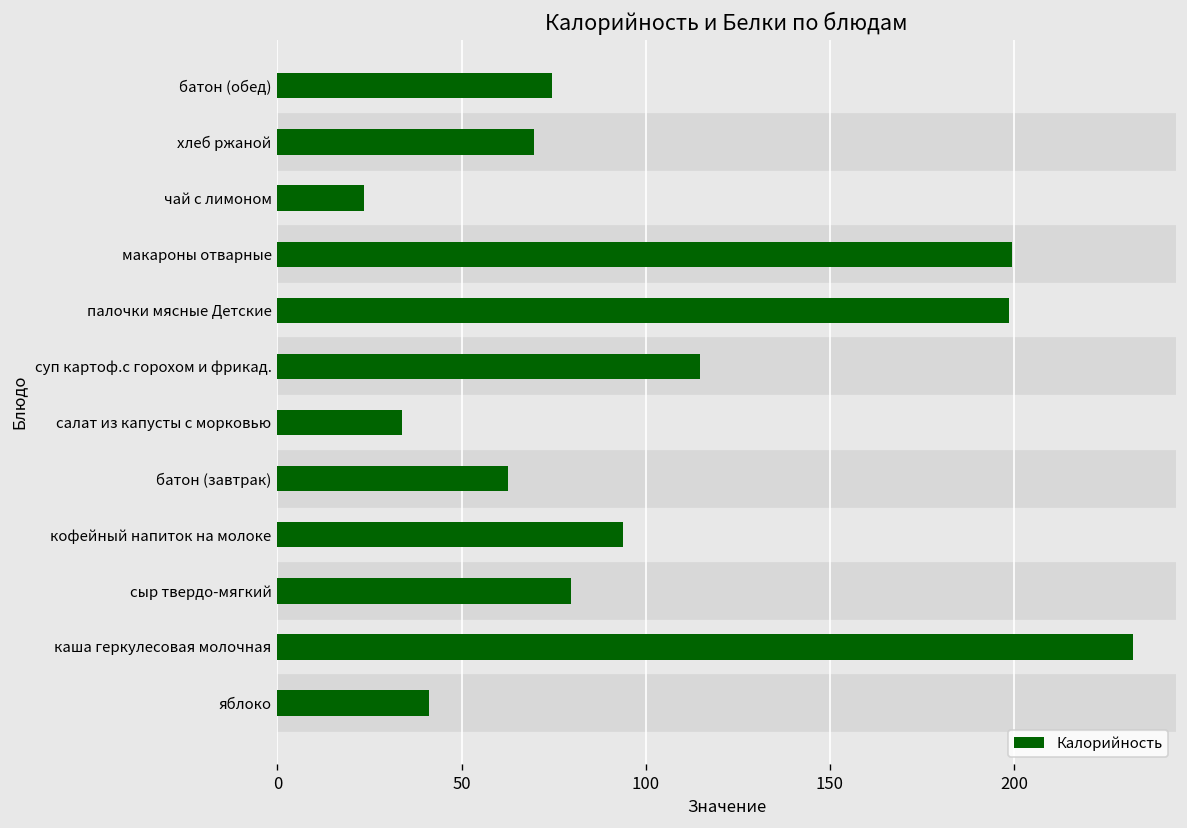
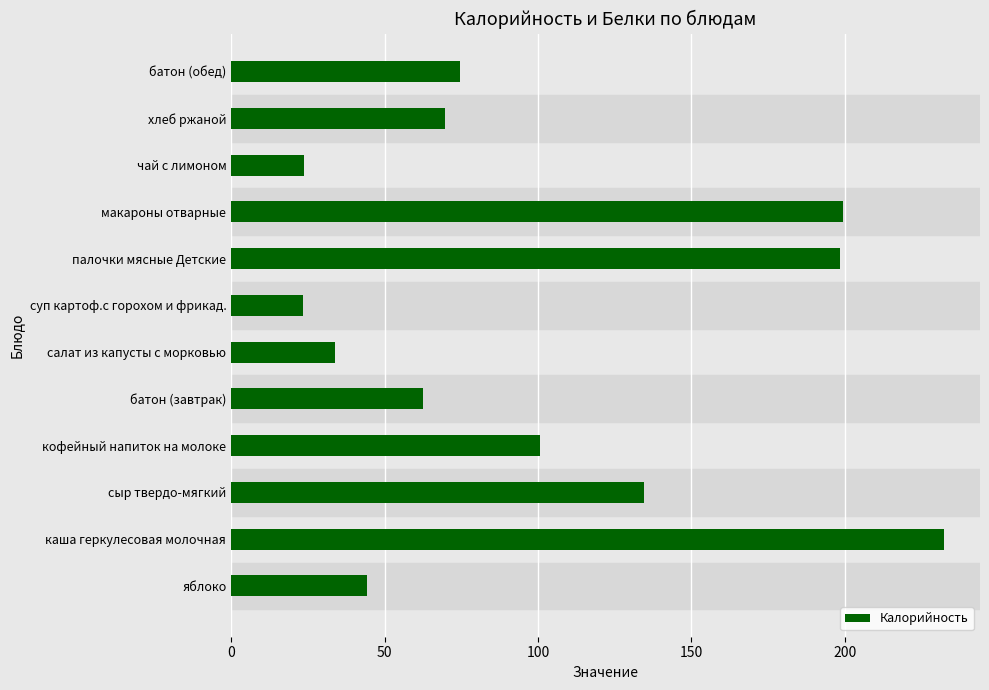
  {
    "батон (обед)": 75,
    "хлеб ржаной": 70,
    "чай с лимоном": 24,
    "макароны отварные": 199,
    "палочки мясные Детские": 199,
-   "суп картоф.с горохом и фрикад.": 115,
+   "суп картоф.с горохом и фрикад.": 24,
    "салат из капусты с морковью": 34,
    "батон (завтрак)": 63,
-   "кофейный напиток на молоке": 94,
-   "сыр твердо-мягкий": 80,
+   "кофейный напиток на молоке": 101,
+   "сыр твердо-мягкий": 135,
    "каша геркулесовая молочная": 232,
-   "яблоко": 41
+   "яблоко": 44
  }
